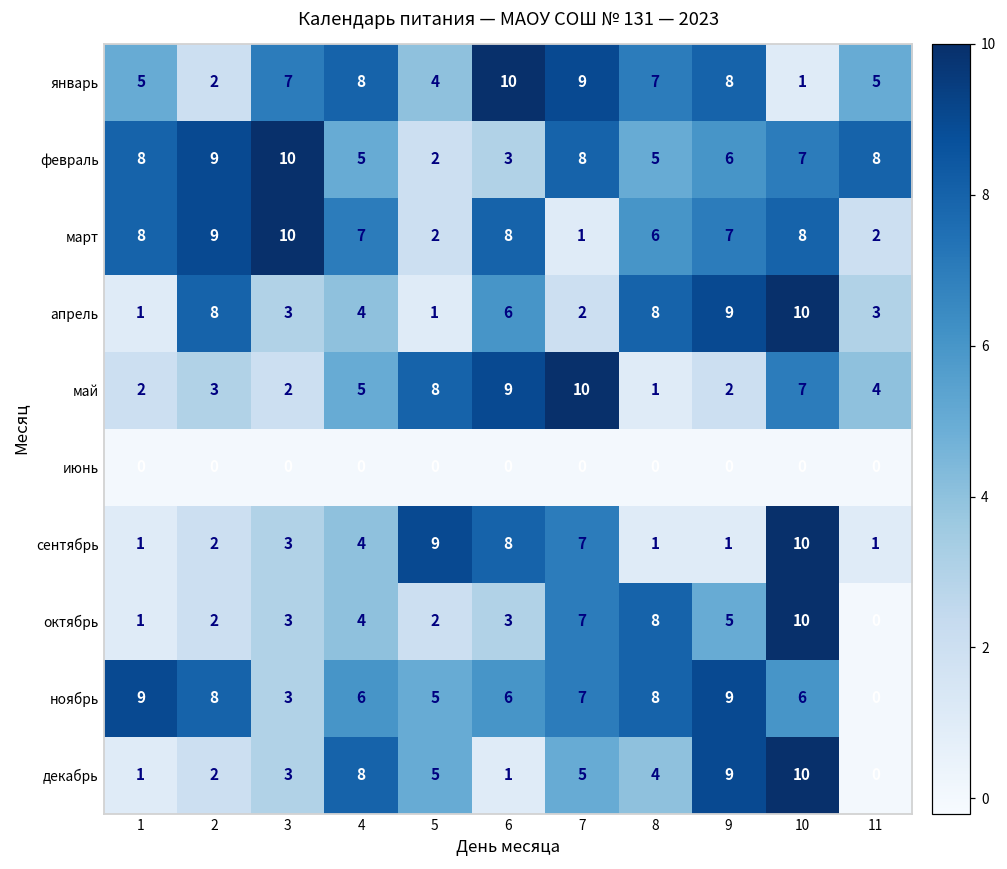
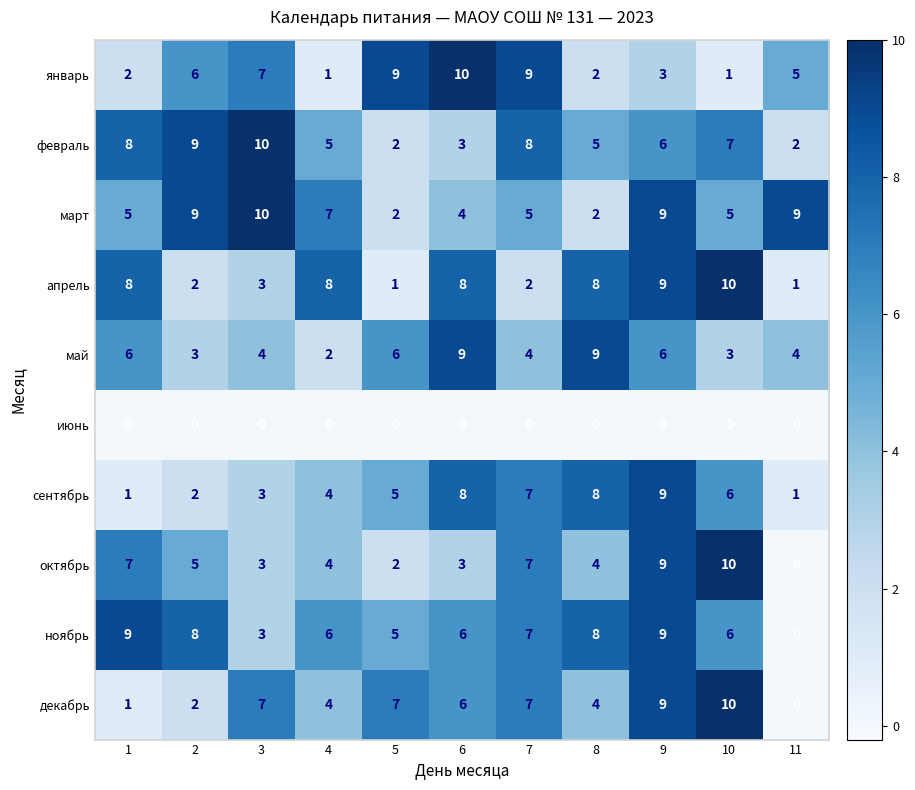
  {
    "январь": {
-     "1": 5,
-     "2": 2,
+     "1": 2,
+     "2": 6,
      "3": 7,
-     "4": 8,
-     "5": 4,
+     "4": 1,
+     "5": 9,
      "6": 10,
      "7": 9,
-     "8": 7,
-     "9": 8,
+     "8": 2,
+     "9": 3,
      "10": 1,
      "11": 5
    },
    "февраль": {
      "1": 8,
      "2": 9,
      "3": 10,
      "4": 5,
      "5": 2,
      "6": 3,
      "7": 8,
      "8": 5,
      "9": 6,
      "10": 7,
-     "11": 8
+     "11": 2
    },
    "март": {
-     "1": 8,
+     "1": 5,
      "2": 9,
      "3": 10,
      "4": 7,
      "5": 2,
-     "6": 8,
-     "7": 1,
-     "8": 6,
-     "9": 7,
-     "10": 8,
-     "11": 2
+     "6": 4,
+     "7": 5,
+     "8": 2,
+     "9": 9,
+     "10": 5,
+     "11": 9
    },
    "апрель": {
-     "1": 1,
-     "2": 8,
+     "1": 8,
+     "2": 2,
      "3": 3,
-     "4": 4,
+     "4": 8,
      "5": 1,
-     "6": 6,
+     "6": 8,
      "7": 2,
      "8": 8,
      "9": 9,
      "10": 10,
-     "11": 3
+     "11": 1
    },
    "май": {
-     "1": 2,
+     "1": 6,
      "2": 3,
-     "3": 2,
-     "4": 5,
-     "5": 8,
+     "3": 4,
+     "4": 2,
+     "5": 6,
      "6": 9,
-     "7": 10,
-     "8": 1,
-     "9": 2,
-     "10": 7,
+     "7": 4,
+     "8": 9,
+     "9": 6,
+     "10": 3,
      "11": 4
    },
    "сентябрь": {
      "1": 1,
      "2": 2,
      "3": 3,
      "4": 4,
-     "5": 9,
+     "5": 5,
      "6": 8,
      "7": 7,
-     "8": 1,
-     "9": 1,
-     "10": 10,
+     "8": 8,
+     "9": 9,
+     "10": 6,
      "11": 1
    },
    "октябрь": {
-     "1": 1,
-     "2": 2,
+     "1": 7,
+     "2": 5,
      "3": 3,
      "4": 4,
      "5": 2,
      "6": 3,
      "7": 7,
-     "8": 8,
-     "9": 5,
+     "8": 4,
+     "9": 9,
      "10": 10
    },
    "ноябрь": {
      "1": 9,
      "2": 8,
      "3": 3,
      "4": 6,
      "5": 5,
      "6": 6,
      "7": 7,
      "8": 8,
      "9": 9,
      "10": 6
    },
    "декабрь": {
      "1": 1,
      "2": 2,
-     "3": 3,
-     "4": 8,
-     "5": 5,
-     "6": 1,
-     "7": 5,
+     "3": 7,
+     "4": 4,
+     "5": 7,
+     "6": 6,
+     "7": 7,
      "8": 4,
      "9": 9,
      "10": 10
    }
  }
